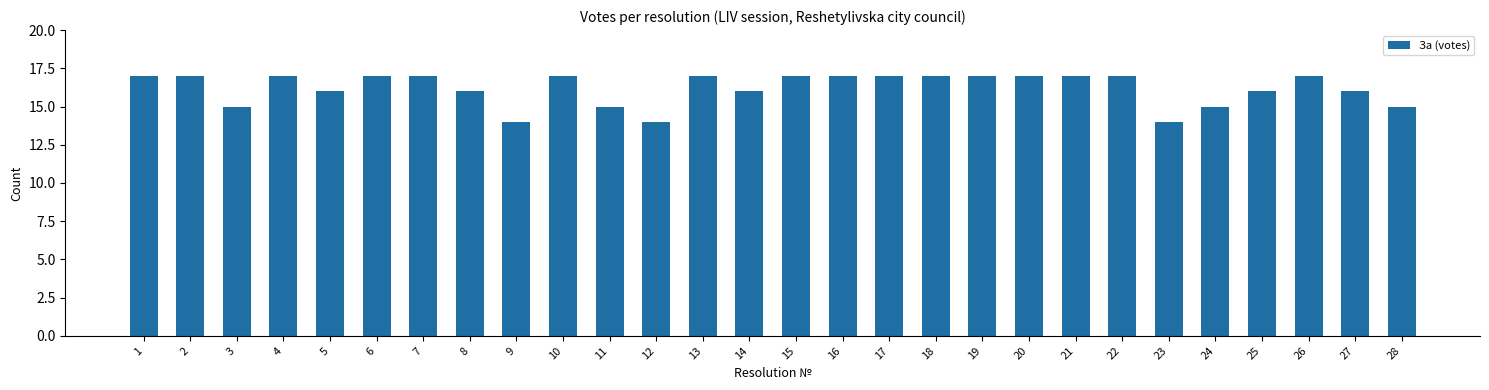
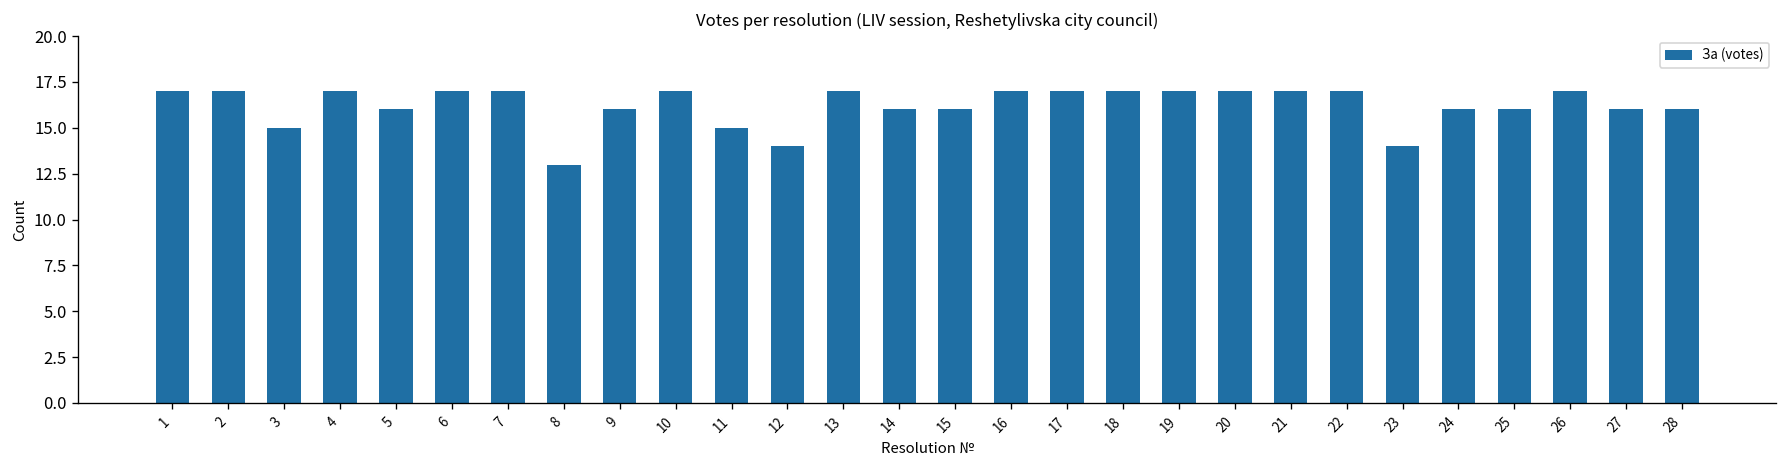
  {
    "1": 17,
    "2": 17,
    "3": 15,
    "4": 17,
    "5": 16,
    "6": 17,
    "7": 17,
-   "8": 16,
-   "9": 14,
+   "8": 13,
+   "9": 16,
    "10": 17,
    "11": 15,
    "12": 14,
    "13": 17,
    "14": 16,
-   "15": 17,
+   "15": 16,
    "16": 17,
    "17": 17,
    "18": 17,
    "19": 17,
    "20": 17,
    "21": 17,
    "22": 17,
    "23": 14,
-   "24": 15,
+   "24": 16,
    "25": 16,
    "26": 17,
    "27": 16,
-   "28": 15
+   "28": 16
  }
